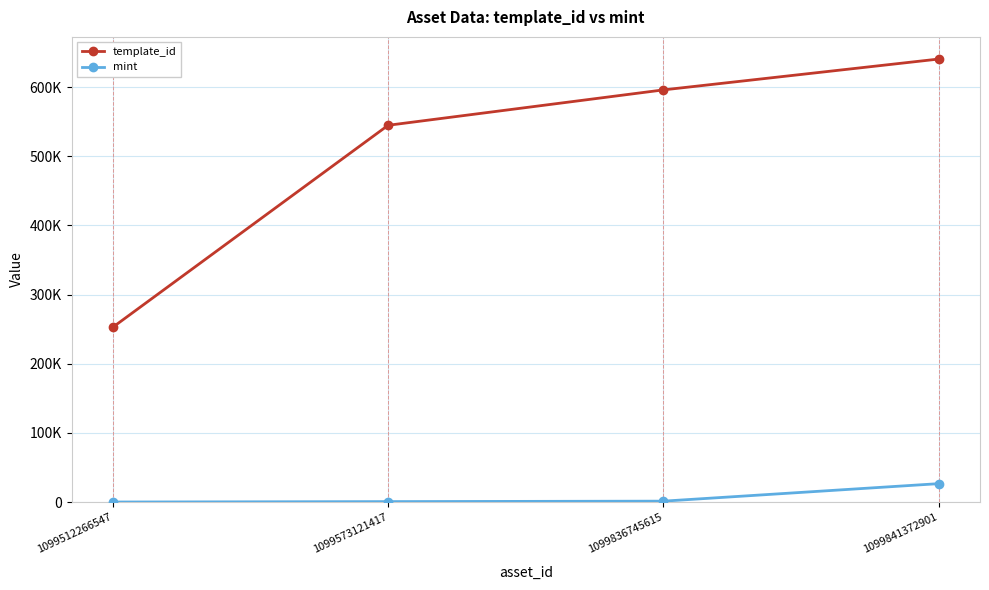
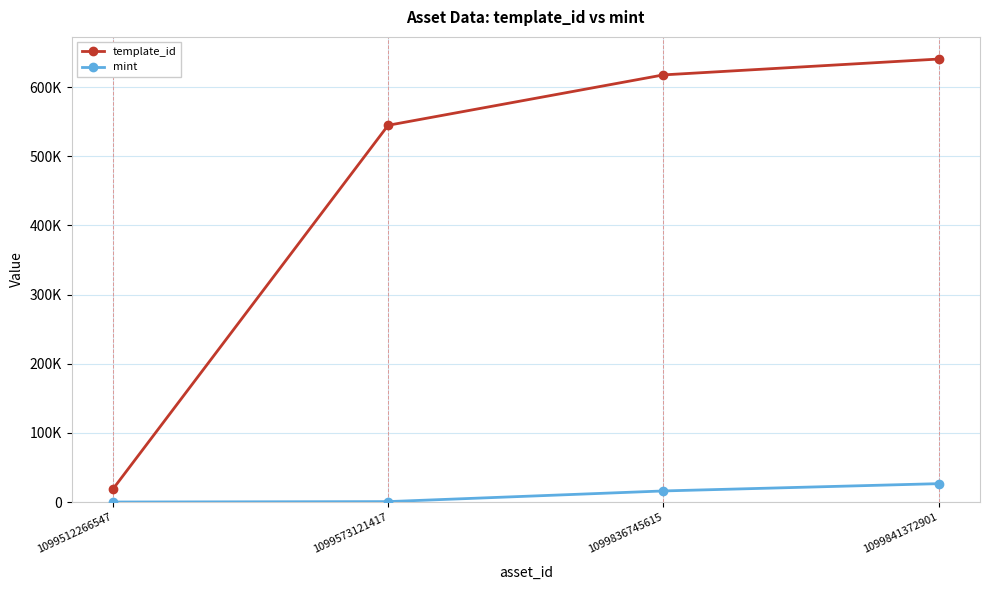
  {
    "template_id": {
-     "1099512266547": 250000,
+     "1099512266547": 20000,
      "1099573121417": 540000,
-     "1099836745615": 600000,
+     "1099836745615": 620000,
      "1099841372901": 640000
    },
    "mint": {
      "1099512266547": 0,
      "1099573121417": 0,
-     "1099836745615": 0,
+     "1099836745615": 20000,
      "1099841372901": 30000
    }
  }
